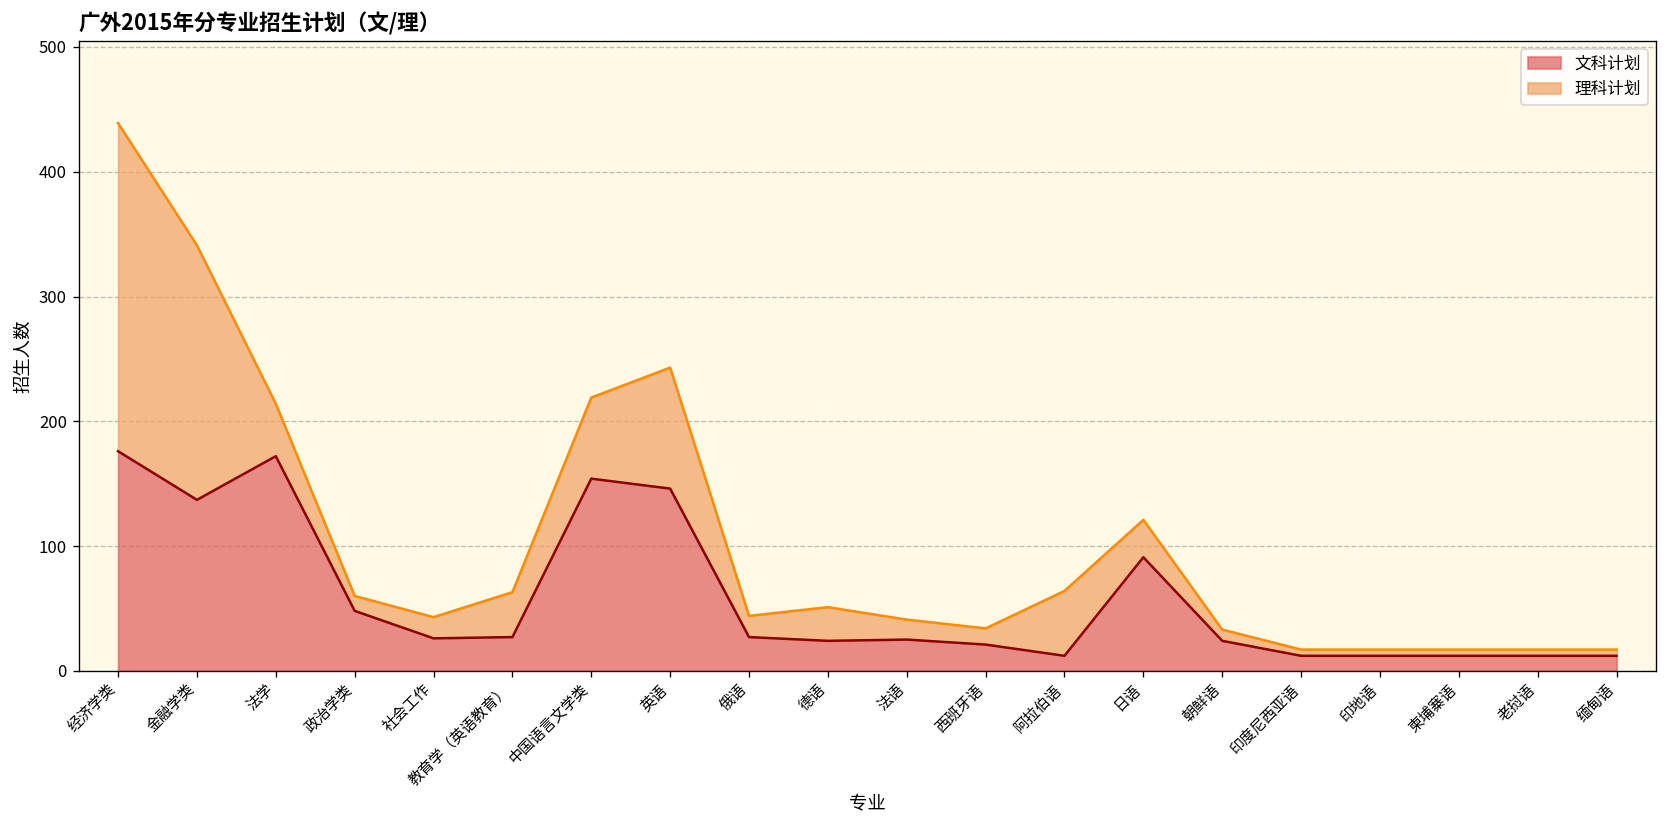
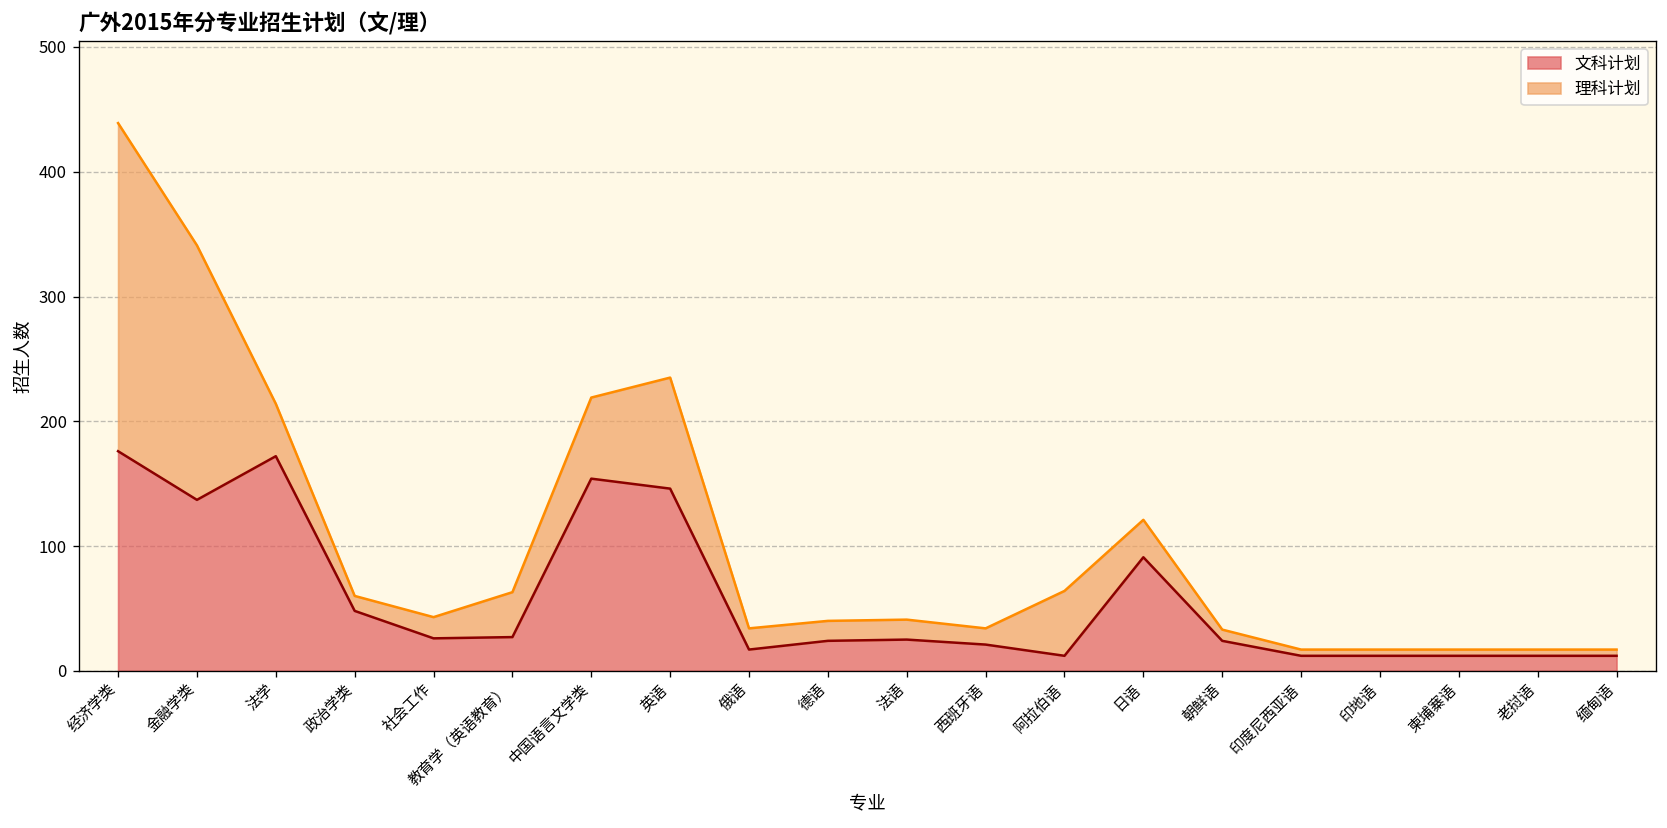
  {
    "文科计划": {
      "经济学类": 176,
      "金融学类": 137,
      "法学": 172,
      "政治学类": 48,
      "社会工作": 26,
      "教育学（英语教育）": 27,
      "中国语言文学类": 154,
      "英语": 146,
-     "俄语": 27,
+     "俄语": 17,
      "德语": 24,
      "法语": 25,
      "西班牙语": 21,
      "阿拉伯语": 12,
      "日语": 91,
      "朝鲜语": 24,
      "印度尼西亚语": 12,
      "印地语": 12,
      "柬埔寨语": 12,
      "老挝语": 12,
      "缅甸语": 12
    },
    "理科计划": {
      "经济学类": 263,
      "金融学类": 204,
      "法学": 42,
      "政治学类": 12,
      "社会工作": 17,
      "教育学（英语教育）": 36,
      "中国语言文学类": 65,
-     "英语": 97,
+     "英语": 89,
      "俄语": 17,
-     "德语": 27,
+     "德语": 16,
      "法语": 16,
      "西班牙语": 13,
      "阿拉伯语": 52,
      "日语": 30,
      "朝鲜语": 9,
      "印度尼西亚语": 5,
      "印地语": 5,
      "柬埔寨语": 5,
      "老挝语": 5,
      "缅甸语": 5
    }
  }
